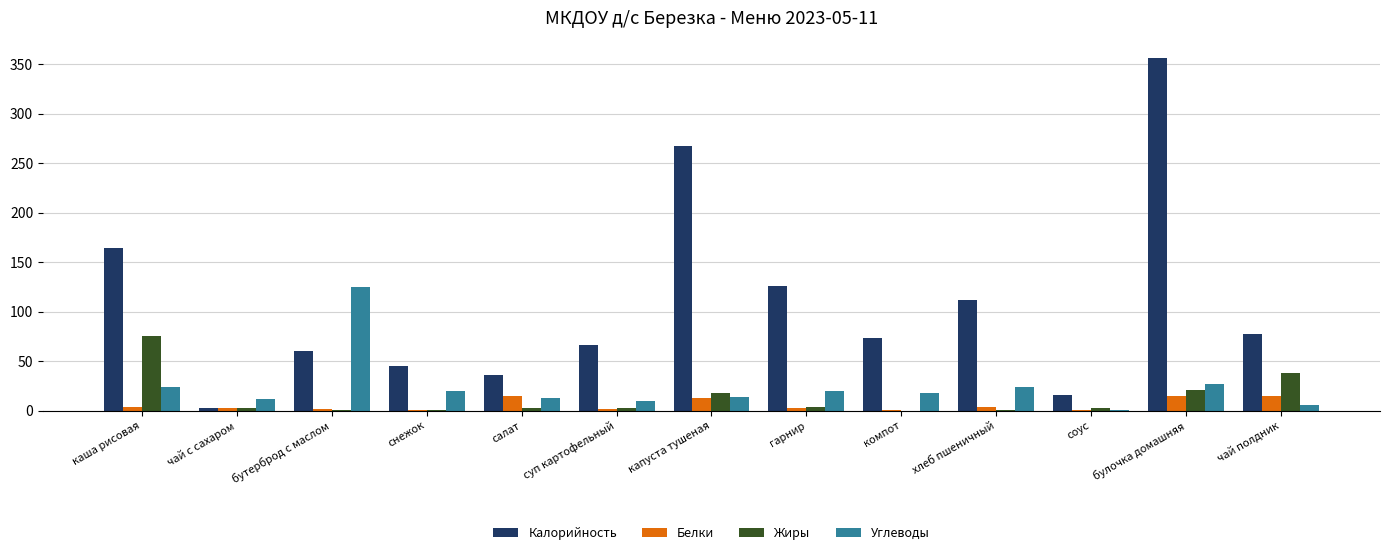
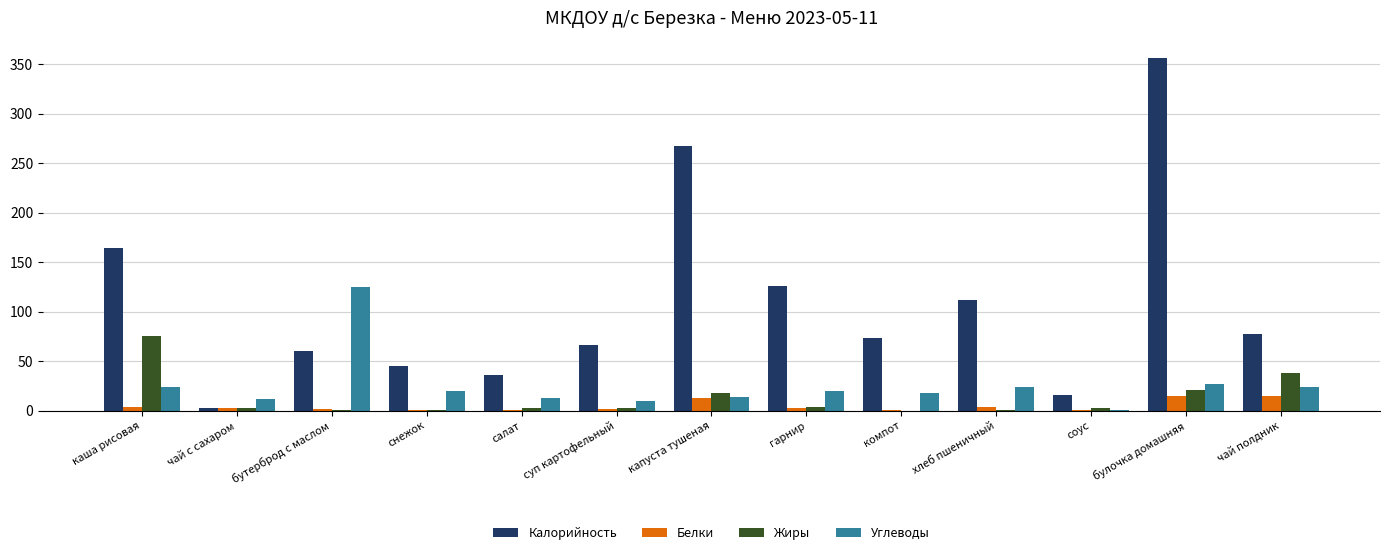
  {
    "Калорийность": {
      "каша рисовая": 160,
      "бутерброд с маслом": 60,
      "снежок": 50,
      "салат": 40,
      "суп картофельный": 70,
      "капуста тушеная": 270,
      "гарнир": 130,
      "компот": 70,
      "хлеб пшеничный": 110,
      "соус": 20,
      "булочка домашняя": 360,
      "чай полдник": 80
    },
    "Белки": {
      "каша рисовая": 0,
-     "салат": 20,
+     "салат": 0,
      "капуста тушеная": 10,
      "гарнир": 0,
      "хлеб пшеничный": 0,
      "булочка домашняя": 10,
      "чай полдник": 10
    },
    "Жиры": {
      "каша рисовая": 80,
      "чай с сахаром": 0,
      "салат": 0,
      "капуста тушеная": 20,
      "гарнир": 0,
      "компот": 0,
      "булочка домашняя": 20,
      "чай полдник": 40
    },
    "Углеводы": {
      "каша рисовая": 20,
      "чай с сахаром": 10,
      "бутерброд с маслом": 120,
      "снежок": 20,
      "салат": 10,
      "суп картофельный": 10,
      "капуста тушеная": 10,
      "гарнир": 20,
      "компот": 20,
      "хлеб пшеничный": 20,
      "булочка домашняя": 30,
-     "чай полдник": 10
+     "чай полдник": 20
    }
  }
